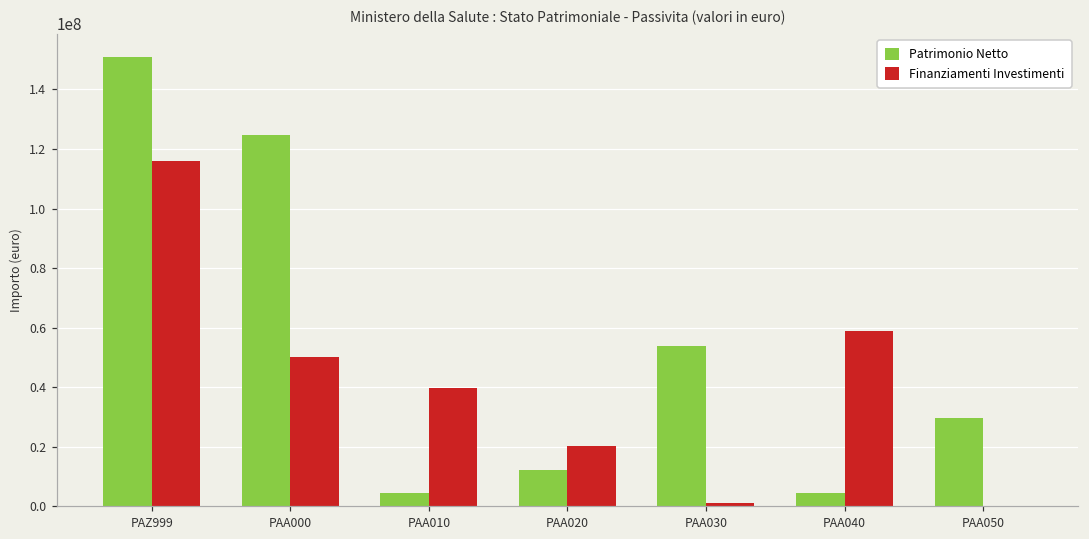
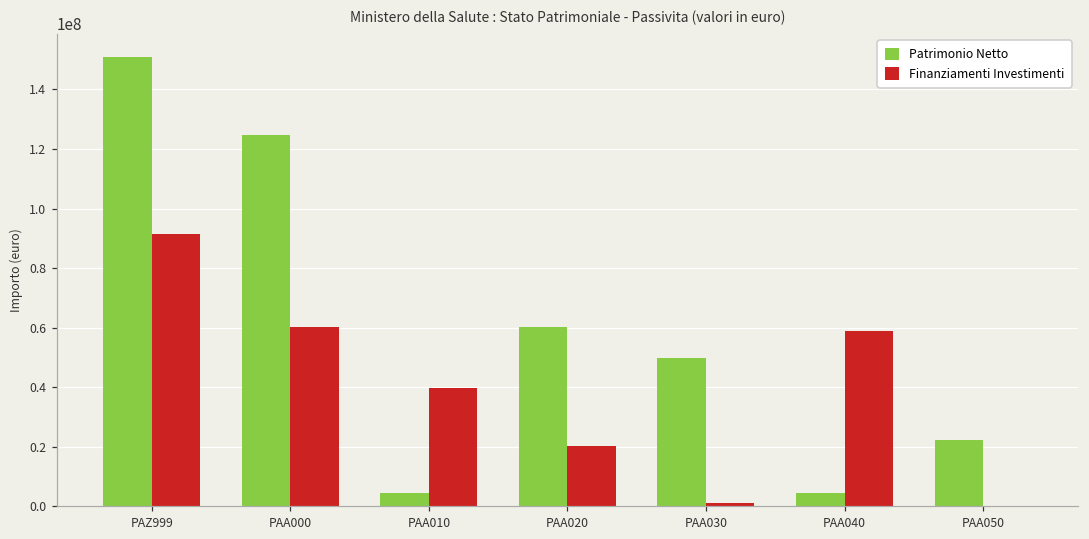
  {
    "Patrimonio Netto": {
      "PAZ999": 151000000,
      "PAA000": 125000000,
      "PAA010": 5000000,
-     "PAA020": 12000000,
-     "PAA030": 54000000,
+     "PAA020": 60000000,
+     "PAA030": 50000000,
      "PAA040": 4000000,
-     "PAA050": 30000000
+     "PAA050": 22000000
    },
    "Finanziamenti Investimenti": {
-     "PAZ999": 116000000,
-     "PAA000": 50000000,
+     "PAZ999": 91000000,
+     "PAA000": 60000000,
      "PAA010": 40000000,
      "PAA020": 20000000,
      "PAA030": 1000000,
      "PAA040": 59000000
    }
  }
